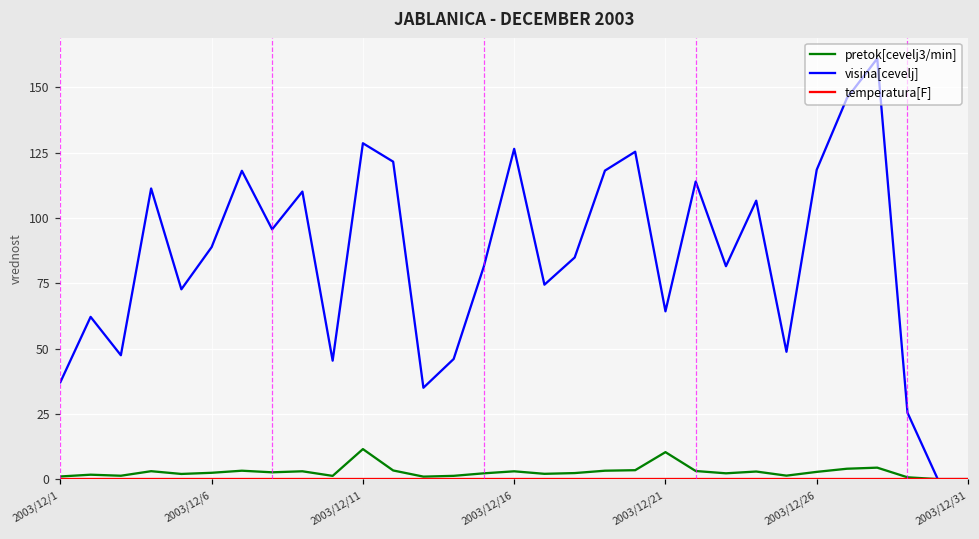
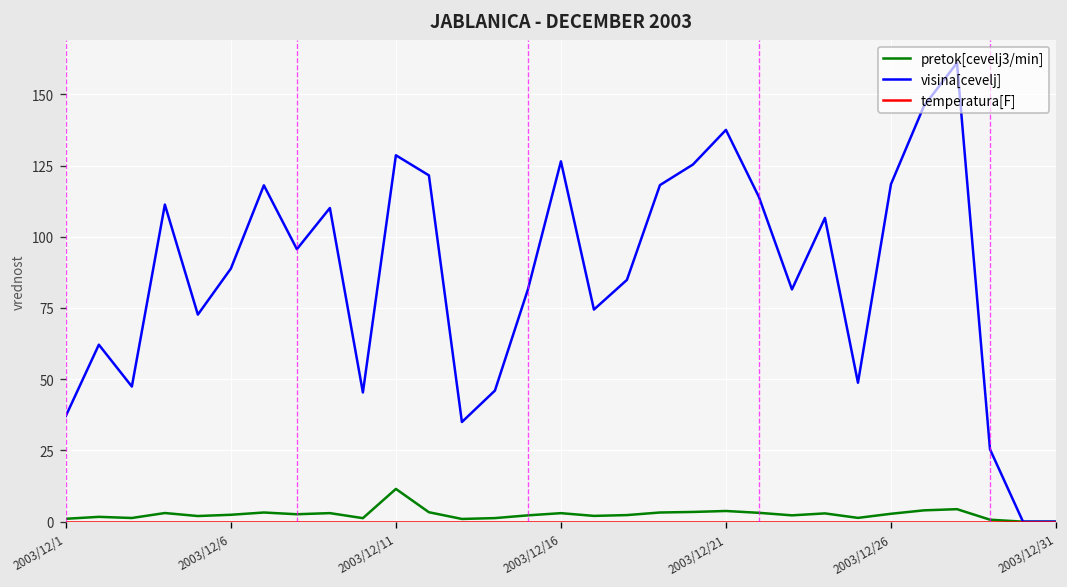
  {
    "pretok[cevelj3/min]": {
      "2003/12/6": 2,
      "2003/12/11": 11,
      "2003/12/16": 3,
-     "2003/12/21": 10,
+     "2003/12/21": 4,
      "2003/12/26": 3
    },
    "visina[cevelj]": {
      "2003/12/1": 37,
      "2003/12/6": 89,
      "2003/12/11": 129,
      "2003/12/16": 126,
-     "2003/12/21": 64,
+     "2003/12/21": 137,
      "2003/12/26": 118
    },
    "temperatura[F]": {
      "2003/12/6": 0,
      "2003/12/11": 0,
      "2003/12/16": 0,
      "2003/12/21": 0,
      "2003/12/26": 0
    }
  }
